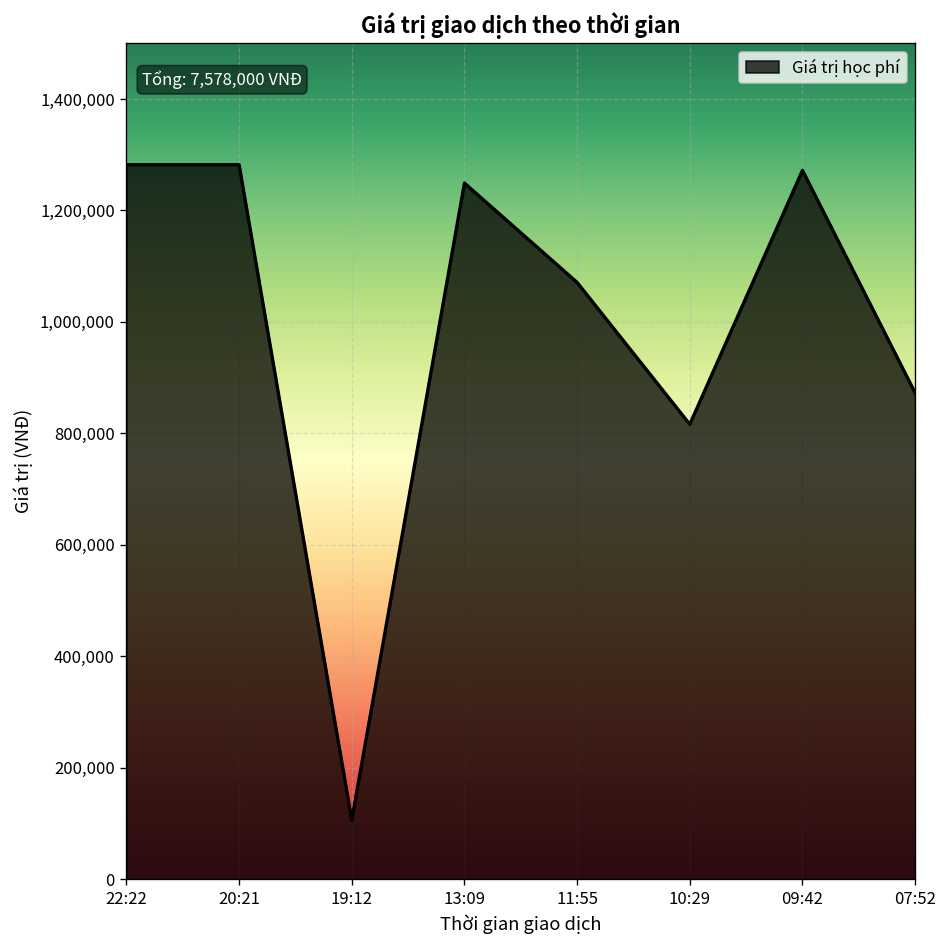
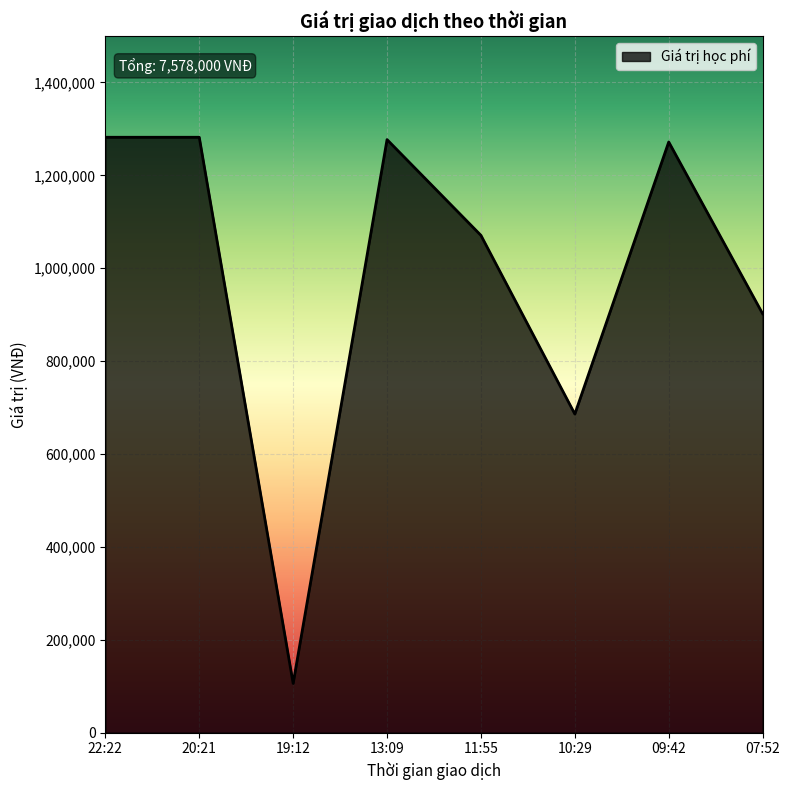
  {
    "22:22": "1,280,000",
    "20:21": "1,280,000",
    "19:12": "110,000",
-   "13:09": "1,250,000",
+   "13:09": "1,280,000",
    "11:55": "1,070,000",
-   "10:29": "820,000",
+   "10:29": "690,000",
    "09:42": "1,270,000",
-   "07:52": "870,000"
+   "07:52": "900,000"
  }
